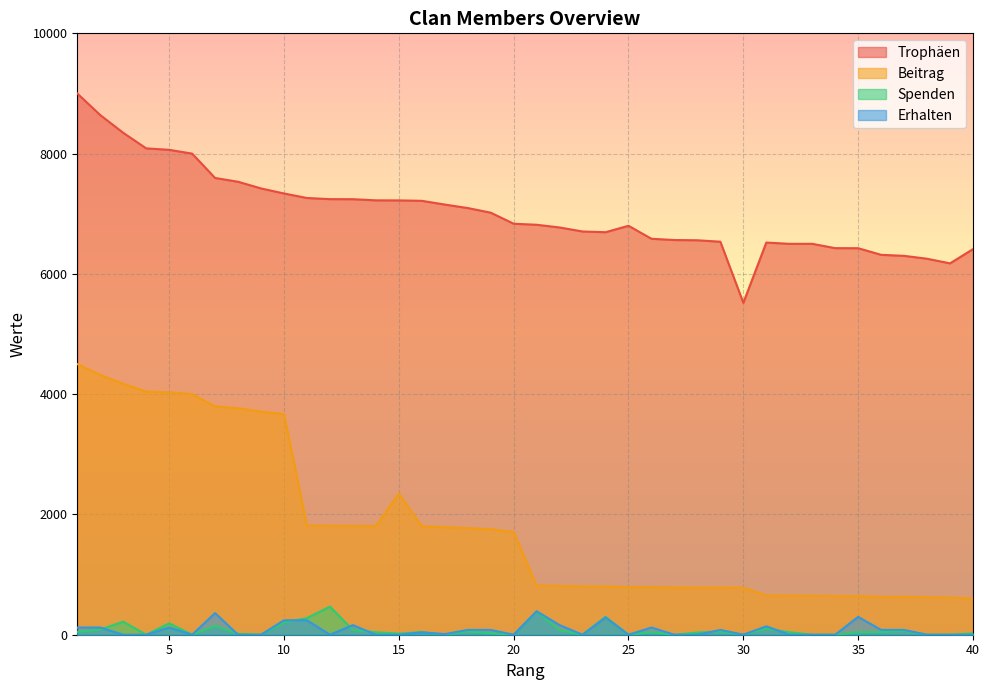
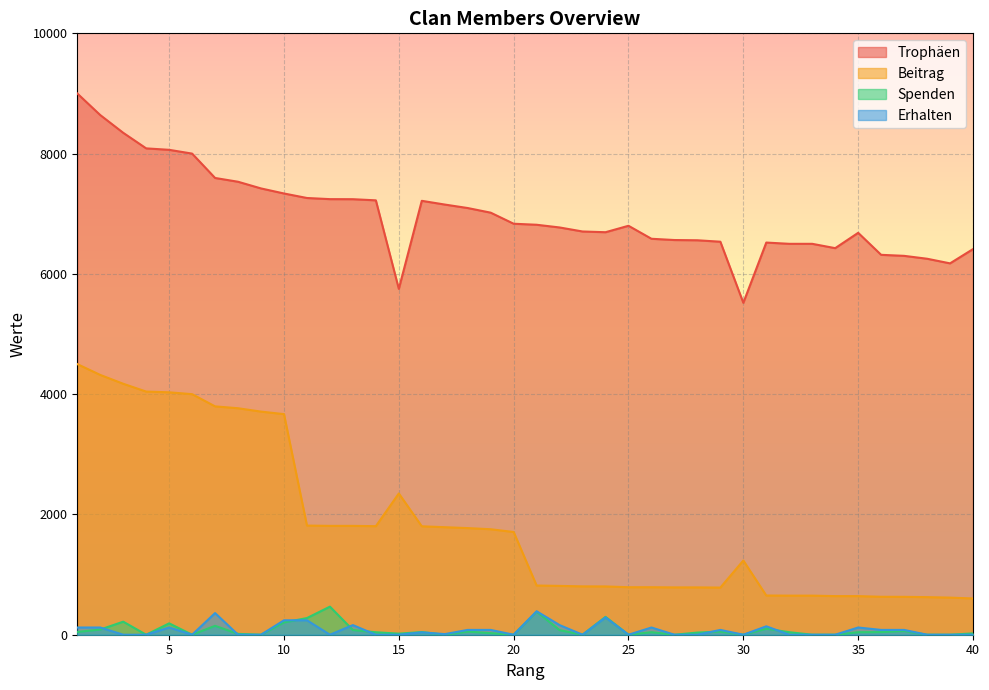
  {
    "Trophäen": {
      "5": 8100,
      "10": 7300,
-     "15": 7200,
+     "15": 5800,
      "20": 6800,
      "25": 6800,
      "30": 5500,
-     "35": 6400,
+     "35": 6700,
      "40": 6400
    },
    "Beitrag": {
      "5": 4000,
      "10": 3700,
      "15": 2300,
      "20": 1700,
      "25": 800,
-     "30": 800,
+     "30": 1200,
      "35": 600,
      "40": 600
    },
    "Spenden": {
      "5": 200,
      "35": 0
    },
    "Erhalten": {
      "5": 100,
-     "35": 300
+     "35": 100
    }
  }
